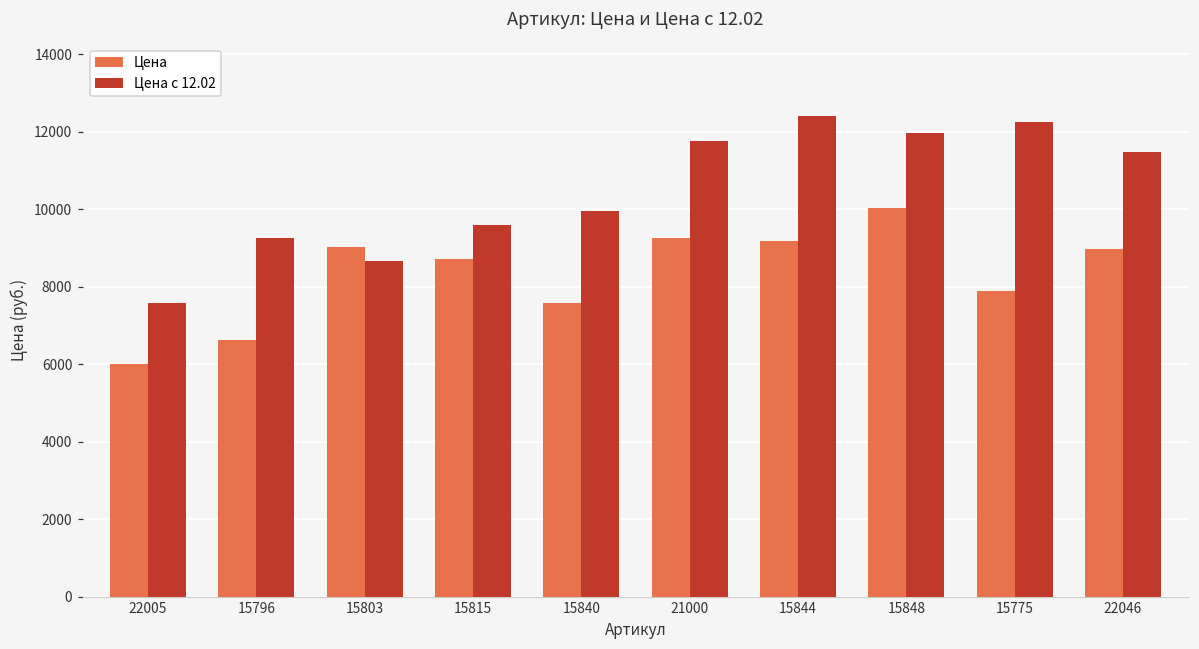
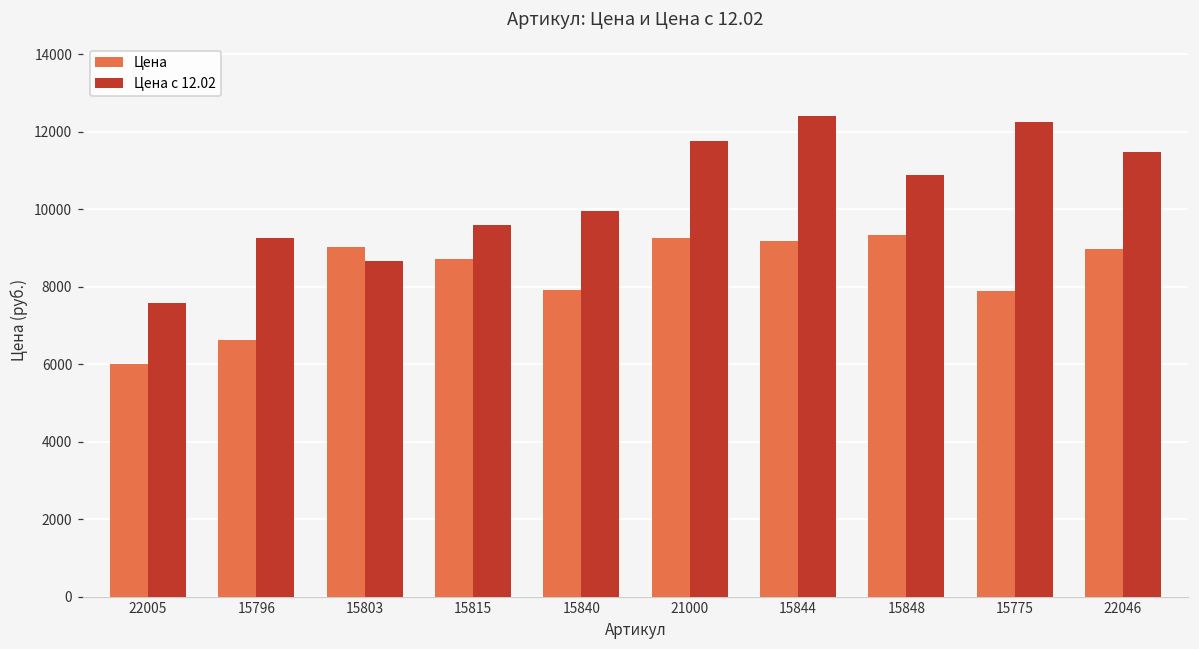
  {
    "Цена": {
      "22005": 6000,
      "15796": 6600,
      "15803": 9000,
      "15815": 8700,
-     "15840": 7600,
+     "15840": 7900,
      "21000": 9300,
      "15844": 9200,
-     "15848": 10000,
+     "15848": 9300,
      "15775": 7900,
      "22046": 9000
    },
    "Цена с 12.02": {
      "22005": 7600,
      "15796": 9300,
      "15803": 8700,
      "15815": 9600,
      "15840": 10000,
      "21000": 11800,
      "15844": 12400,
-     "15848": 12000,
+     "15848": 10900,
      "15775": 12200,
      "22046": 11500
    }
  }
